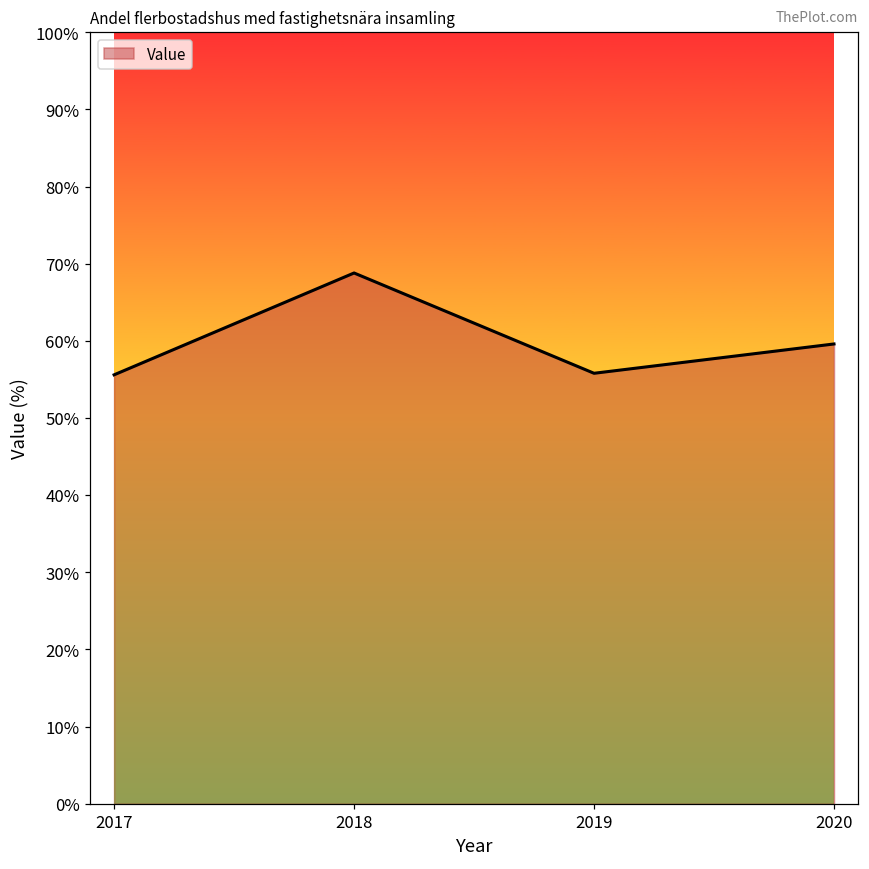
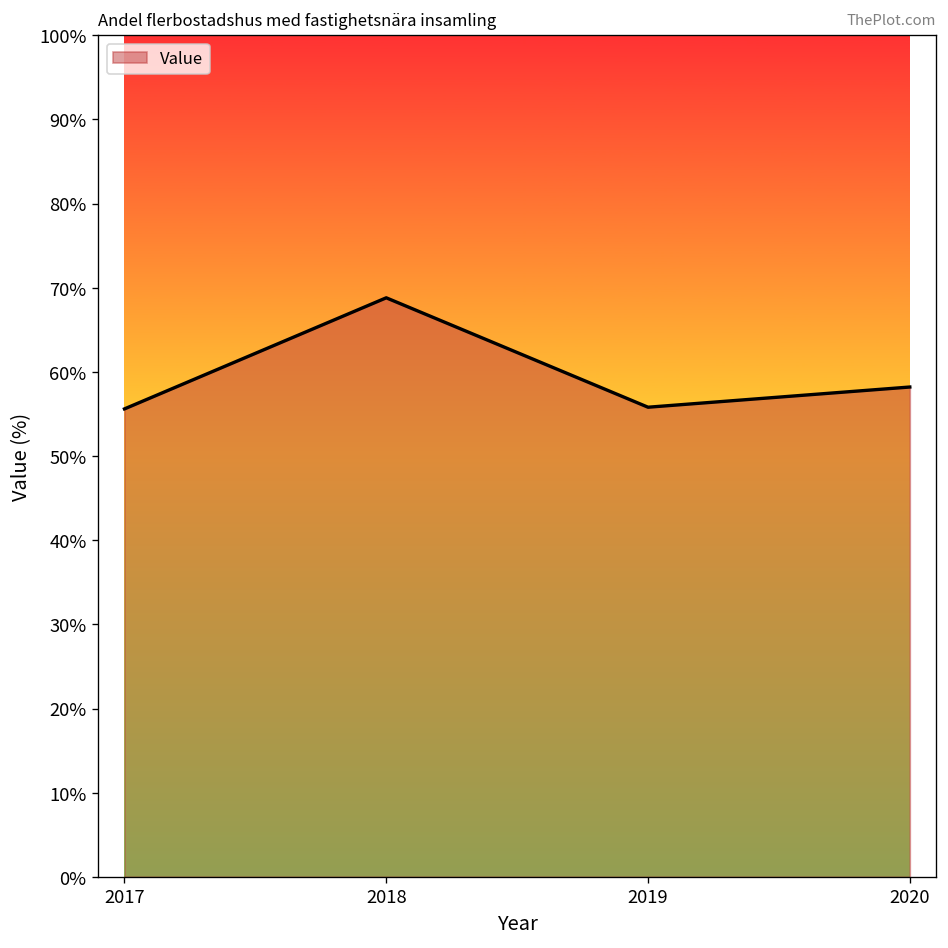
  {
    "2017": "56%",
    "2018": "69%",
    "2019": "56%",
-   "2020": "60%"
+   "2020": "58%"
  }
